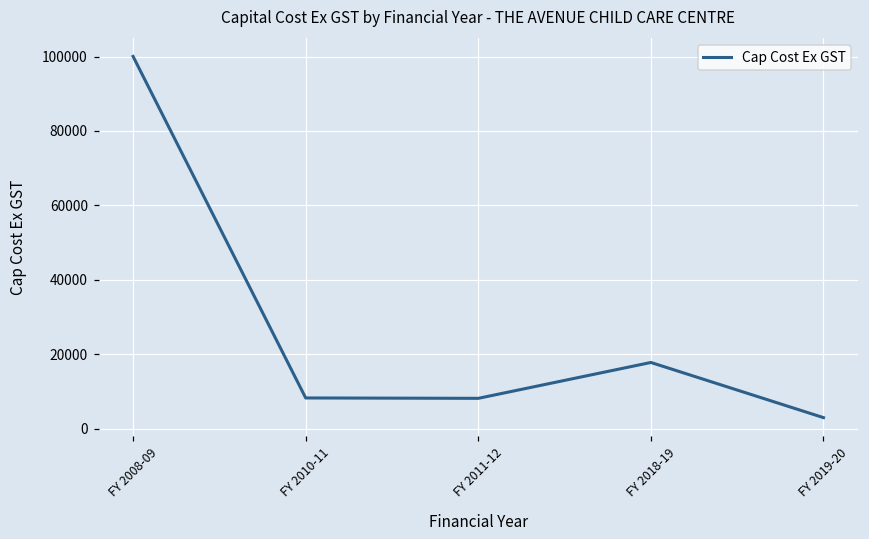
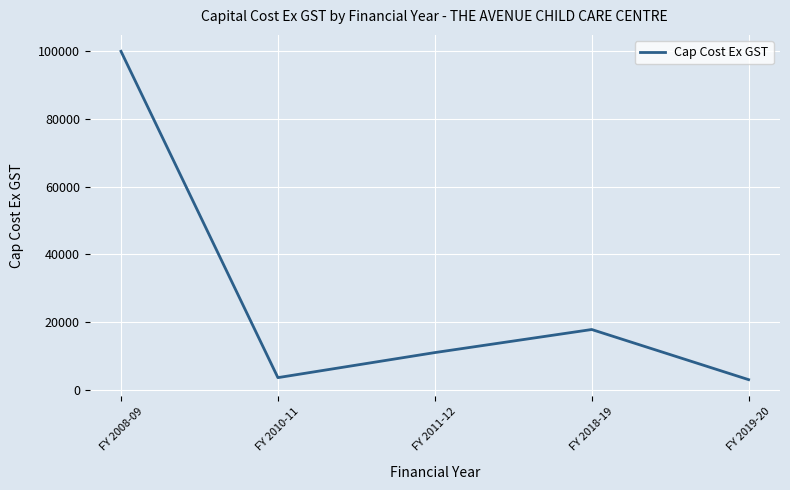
  {
    "FY 2008-09": 100000,
-   "FY 2010-11": 8000,
-   "FY 2011-12": 8000,
+   "FY 2010-11": 4000,
+   "FY 2011-12": 11000,
    "FY 2018-19": 18000,
    "FY 2019-20": 3000
  }
